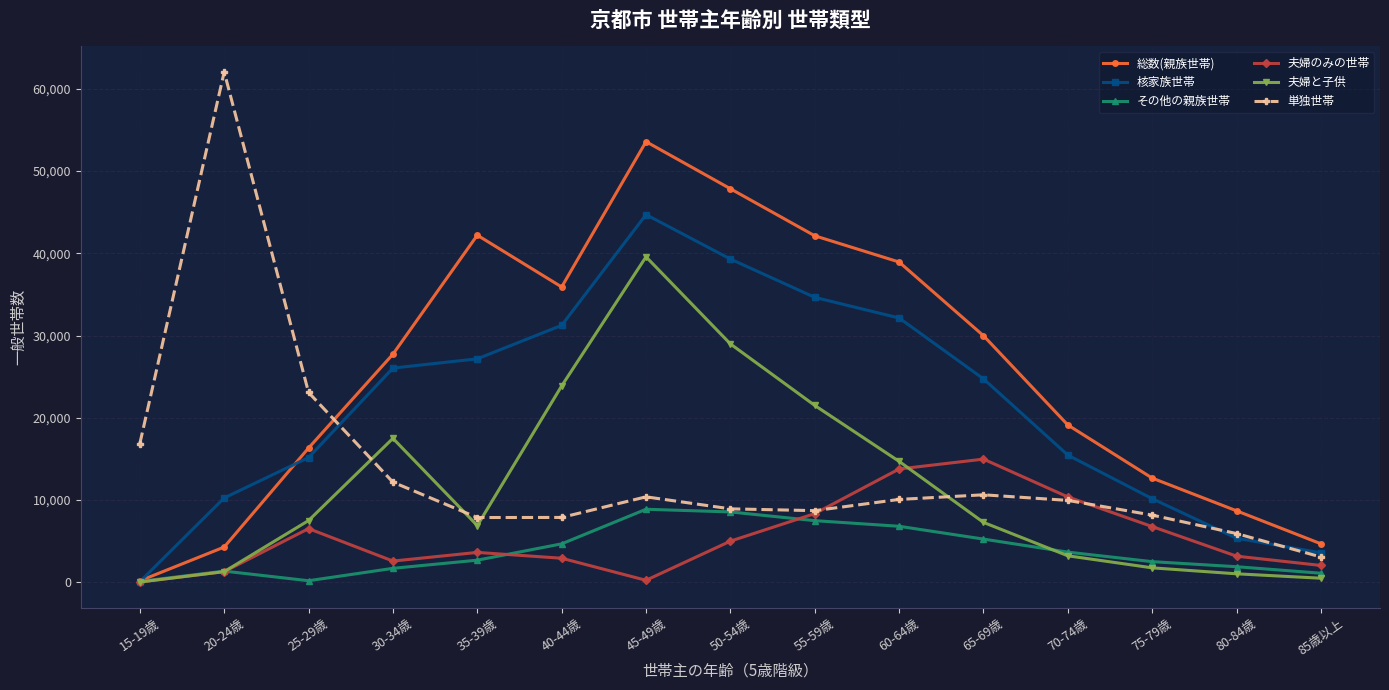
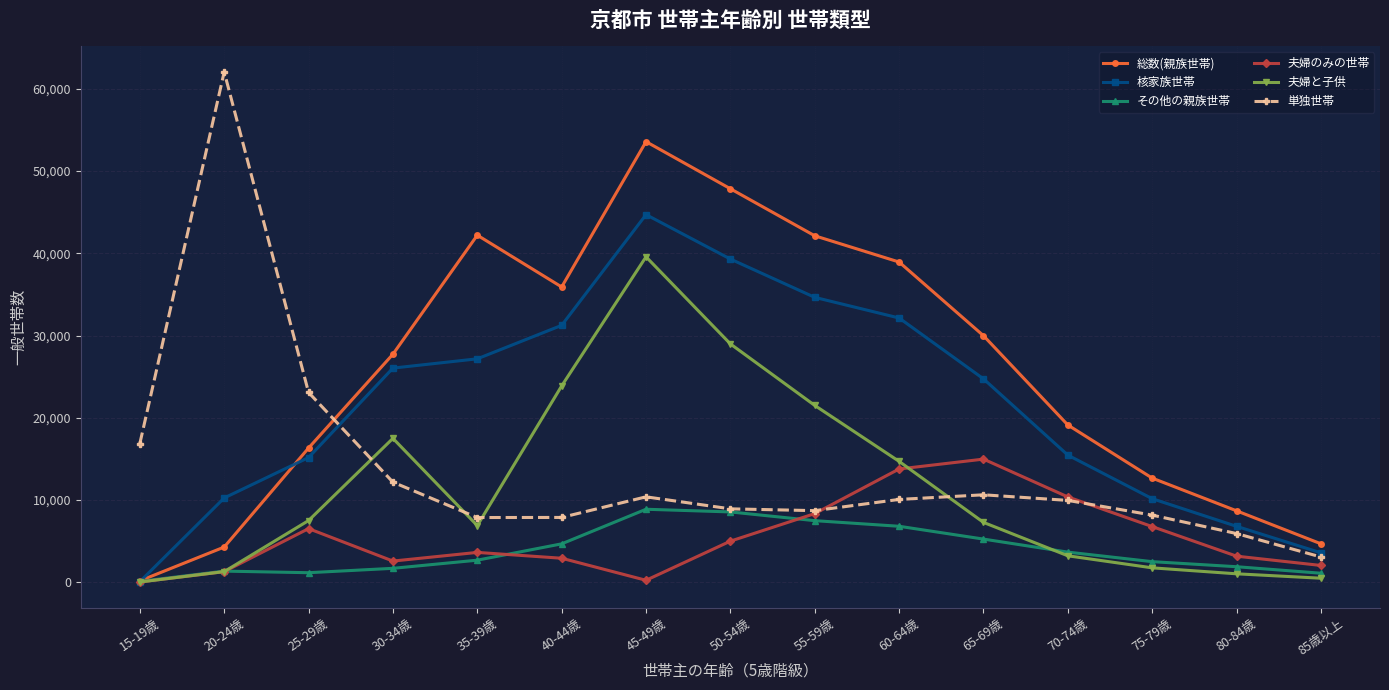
  {
    "総数(親族世帯)": {
      "20-24歳": "4,000",
      "25-29歳": "16,000",
      "30-34歳": "28,000",
      "35-39歳": "42,000",
      "40-44歳": "36,000",
      "45-49歳": "54,000",
      "50-54歳": "48,000",
      "55-59歳": "42,000",
      "60-64歳": "39,000",
      "65-69歳": "30,000",
      "70-74歳": "19,000",
      "75-79歳": "13,000",
      "80-84歳": "9,000",
      "85歳以上": "5,000"
    },
    "核家族世帯": {
      "20-24歳": "10,000",
      "25-29歳": "15,000",
      "30-34歳": "26,000",
      "35-39歳": "27,000",
      "40-44歳": "31,000",
      "45-49歳": "45,000",
      "50-54歳": "39,000",
      "55-59歳": "35,000",
      "60-64歳": "32,000",
      "65-69歳": "25,000",
      "70-74歳": "15,000",
      "75-79歳": "10,000",
-     "80-84歳": "5,000",
+     "80-84歳": "7,000",
      "85歳以上": "4,000"
    },
    "その他の親族世帯": {
-     "25-29歳": "0",
+     "25-29歳": "1,000",
      "30-34歳": "2,000",
      "35-39歳": "3,000",
      "40-44歳": "5,000",
      "45-49歳": "9,000",
      "50-54歳": "9,000",
      "55-59歳": "7,000",
      "60-64歳": "7,000",
      "65-69歳": "5,000",
      "70-74歳": "4,000",
      "75-79歳": "3,000",
      "80-84歳": "2,000",
      "85歳以上": "1,000"
    },
    "夫婦のみの世帯": {
      "25-29歳": "7,000",
      "30-34歳": "3,000",
      "35-39歳": "4,000",
      "40-44歳": "3,000",
      "45-49歳": "0",
      "50-54歳": "5,000",
      "55-59歳": "8,000",
      "60-64歳": "14,000",
      "65-69歳": "15,000",
      "70-74歳": "10,000",
      "75-79歳": "7,000",
      "80-84歳": "3,000",
      "85歳以上": "2,000"
    },
    "夫婦と子供": {
      "25-29歳": "8,000",
      "30-34歳": "17,000",
      "35-39歳": "7,000",
      "40-44歳": "24,000",
      "45-49歳": "40,000",
      "50-54歳": "29,000",
      "55-59歳": "22,000",
      "60-64歳": "15,000",
      "65-69歳": "7,000",
      "70-74歳": "3,000",
      "75-79歳": "2,000",
      "80-84歳": "1,000",
      "85歳以上": "0"
    },
    "単独世帯": {
      "15-19歳": "17,000",
      "20-24歳": "62,000",
      "25-29歳": "23,000",
      "30-34歳": "12,000",
      "35-39歳": "8,000",
      "40-44歳": "8,000",
      "45-49歳": "10,000",
      "50-54歳": "9,000",
      "55-59歳": "9,000",
      "60-64歳": "10,000",
      "65-69歳": "11,000",
      "70-74歳": "10,000",
      "75-79歳": "8,000",
      "80-84歳": "6,000",
      "85歳以上": "3,000"
    }
  }
